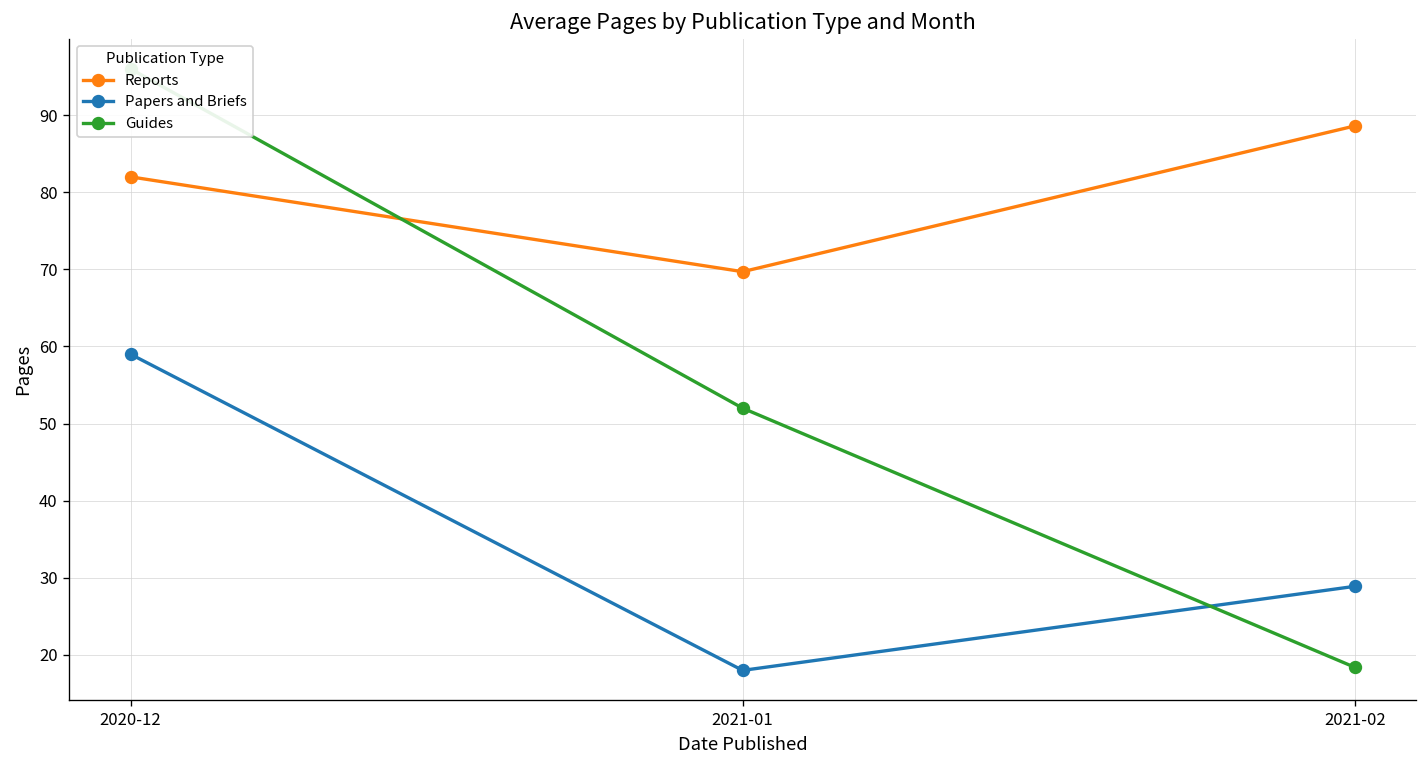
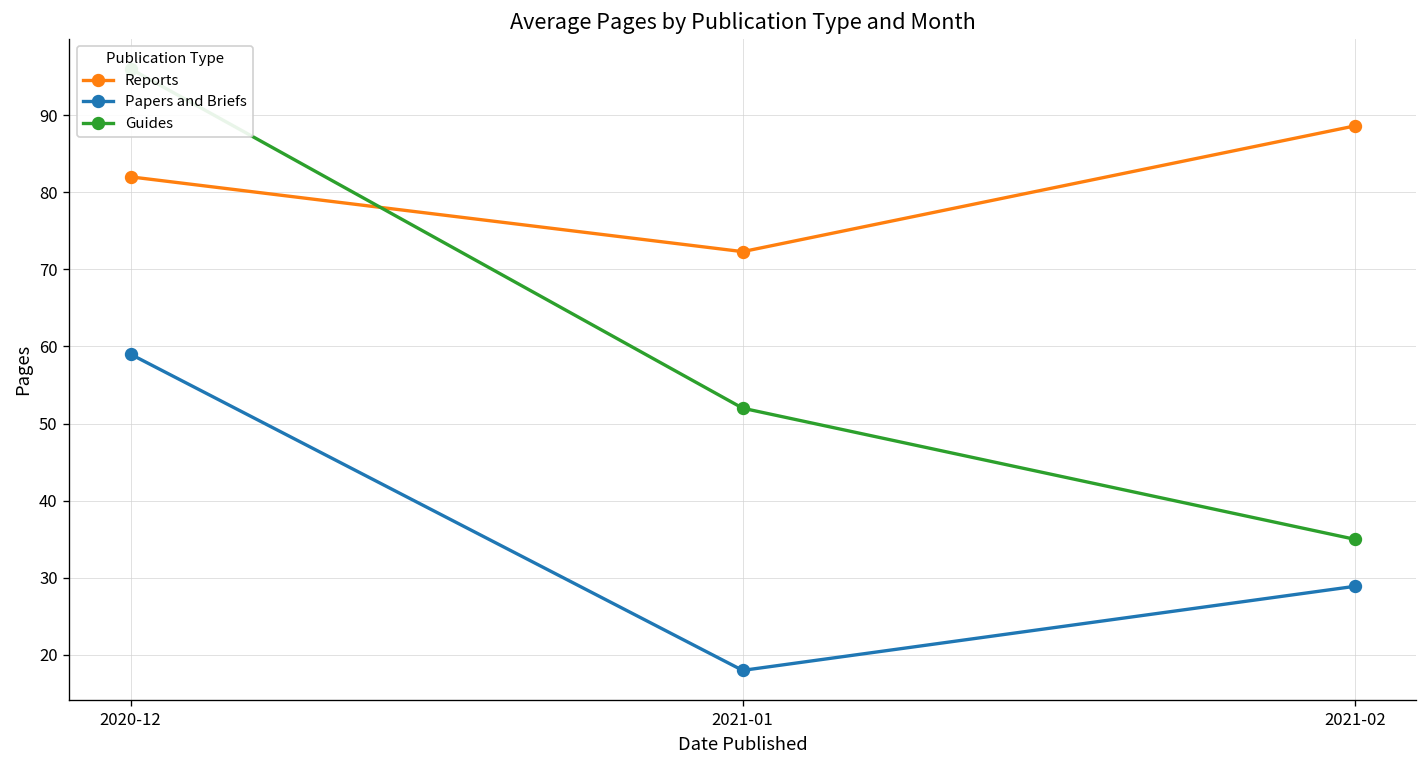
  {
    "Reports": {
      "2020-12": 82,
-     "2021-01": 70,
+     "2021-01": 72,
      "2021-02": 89
    },
    "Papers and Briefs": {
      "2020-12": 59,
      "2021-01": 18,
      "2021-02": 29
    },
    "Guides": {
      "2021-01": 52,
-     "2021-02": 18
+     "2021-02": 35
    }
  }
